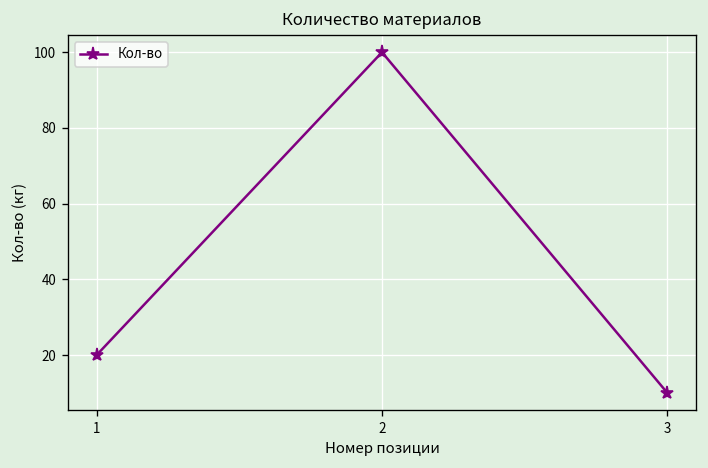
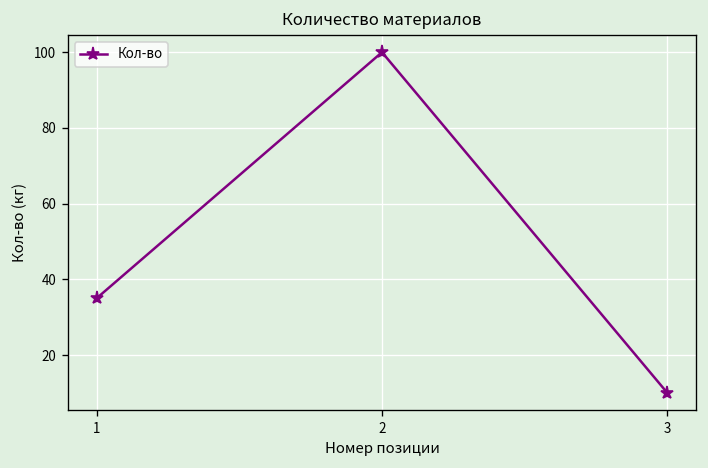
  {
-   "1": 20,
+   "1": 35,
    "2": 100,
    "3": 10
  }
